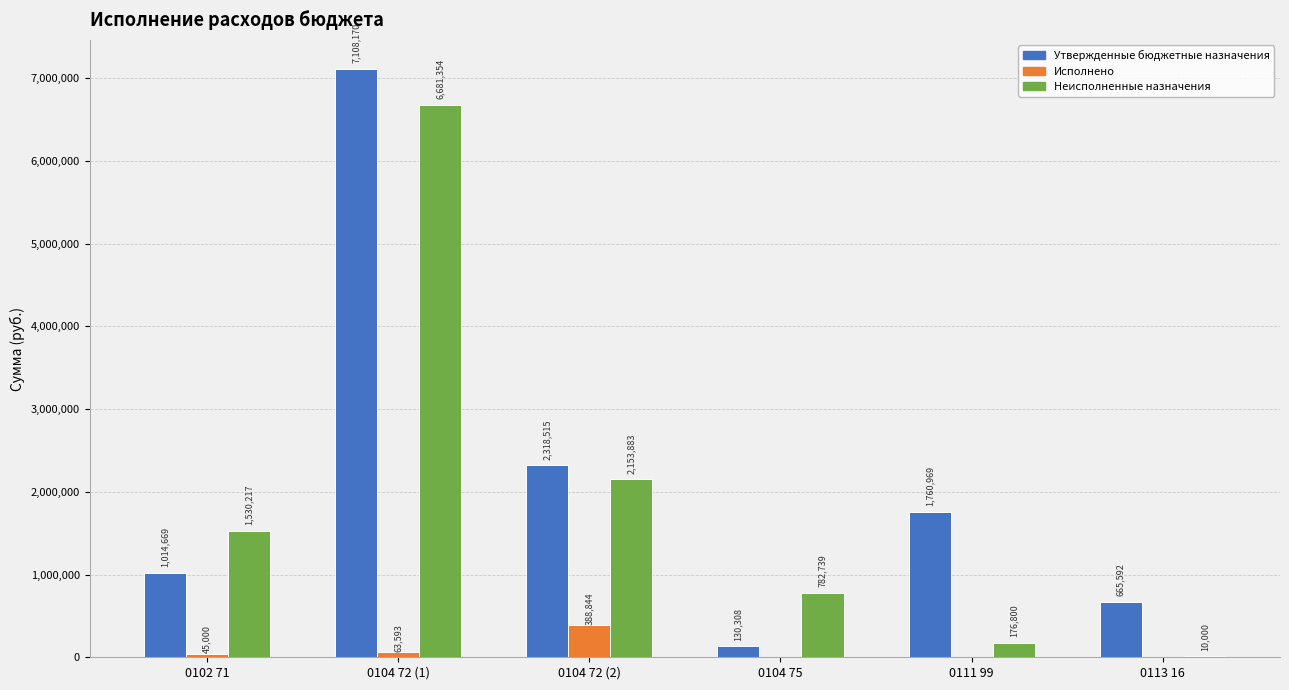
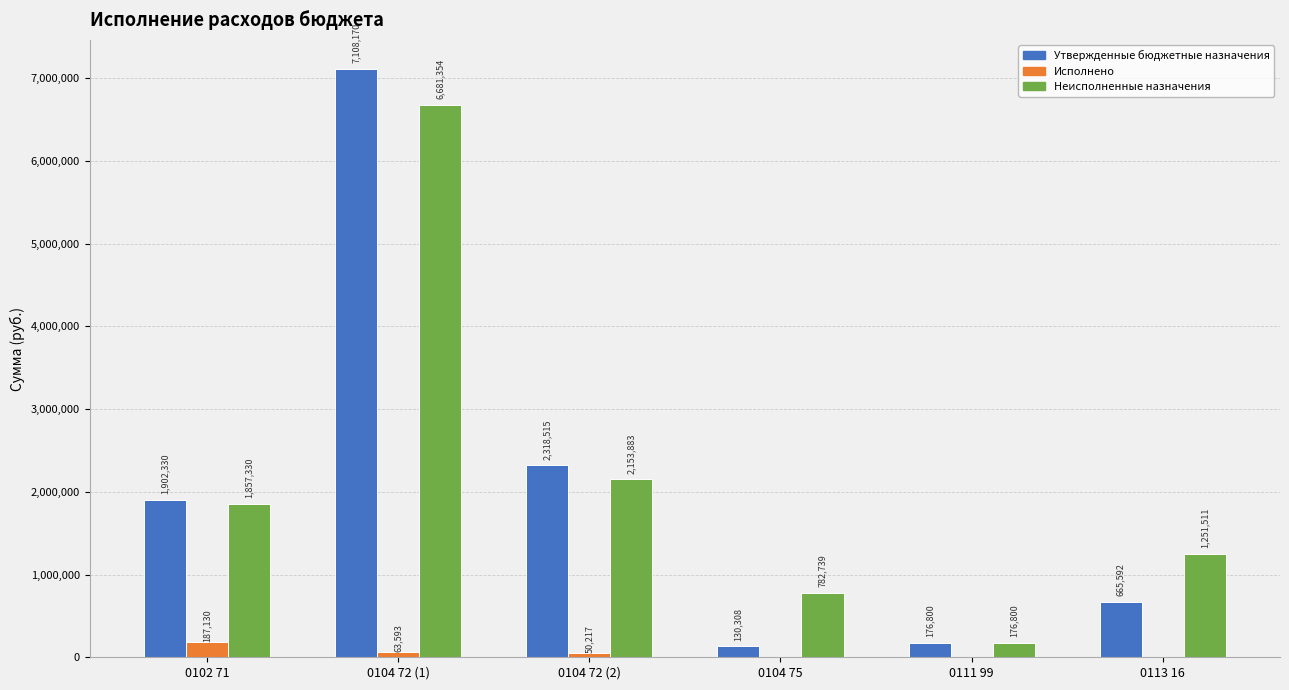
  {
    "Утвержденные бюджетные назначения": {
-     "0102 71": "1,014,669",
+     "0102 71": "1,902,330",
      "0104 72 (1)": "7,108,170",
      "0104 72 (2)": "2,318,515",
      "0104 75": "130,308",
-     "0111 99": "1,760,969",
+     "0111 99": "176,800",
      "0113 16": "665,592"
    },
    "Исполнено": {
-     "0102 71": "45,000",
+     "0102 71": "187,130",
      "0104 72 (1)": "63,593",
-     "0104 72 (2)": "388,844"
+     "0104 72 (2)": "50,217"
    },
    "Неисполненные назначения": {
-     "0102 71": "1,530,217",
+     "0102 71": "1,857,330",
      "0104 72 (1)": "6,681,354",
      "0104 72 (2)": "2,153,883",
      "0104 75": "782,739",
      "0111 99": "176,800",
-     "0113 16": "10,000"
+     "0113 16": "1,251,511"
    }
  }
